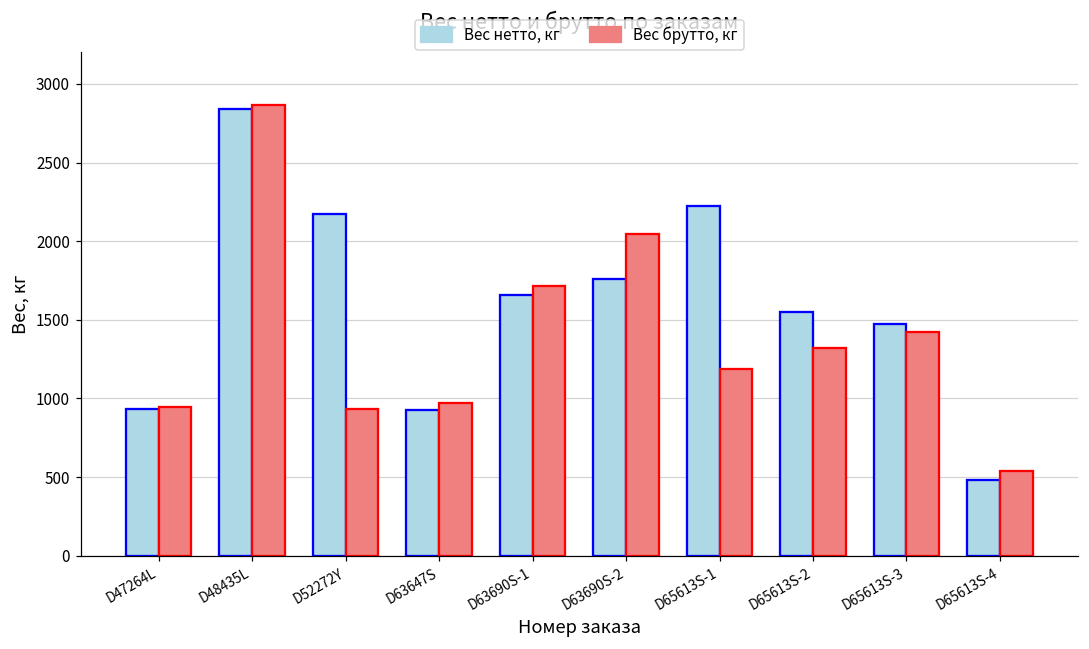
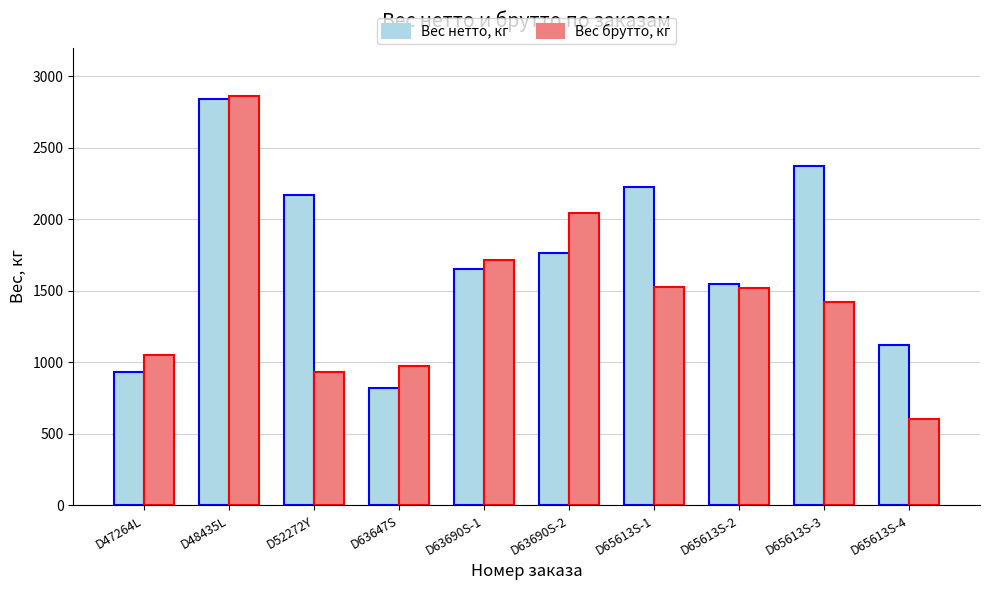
  {
    "Вес нетто, кг": {
      "D47264L": 930,
      "D48435L": 2840,
      "D52272Y": 2170,
-     "D63647S": 930,
+     "D63647S": 820,
      "D63690S-1": 1660,
      "D63690S-2": 1760,
      "D65613S-1": 2220,
      "D65613S-2": 1550,
-     "D65613S-3": 1470,
-     "D65613S-4": 480
+     "D65613S-3": 2370,
+     "D65613S-4": 1120
    },
    "Вес брутто, кг": {
-     "D47264L": 950,
+     "D47264L": 1050,
      "D48435L": 2860,
      "D52272Y": 930,
      "D63647S": 970,
      "D63690S-1": 1720,
      "D63690S-2": 2050,
-     "D65613S-1": 1190,
-     "D65613S-2": 1320,
+     "D65613S-1": 1530,
+     "D65613S-2": 1520,
      "D65613S-3": 1420,
-     "D65613S-4": 540
+     "D65613S-4": 600
    }
  }
